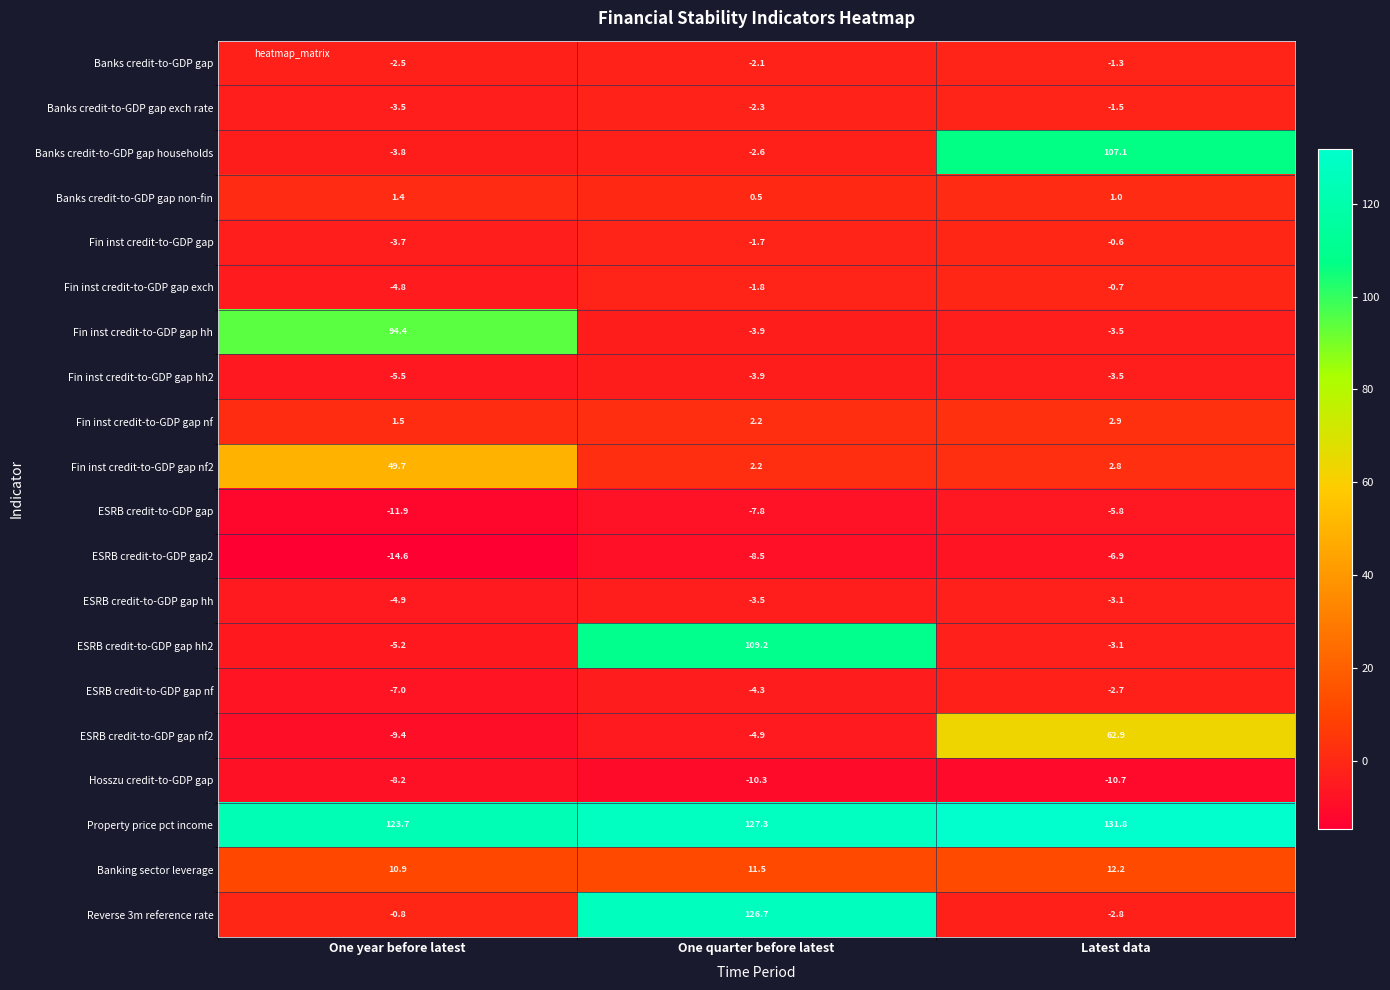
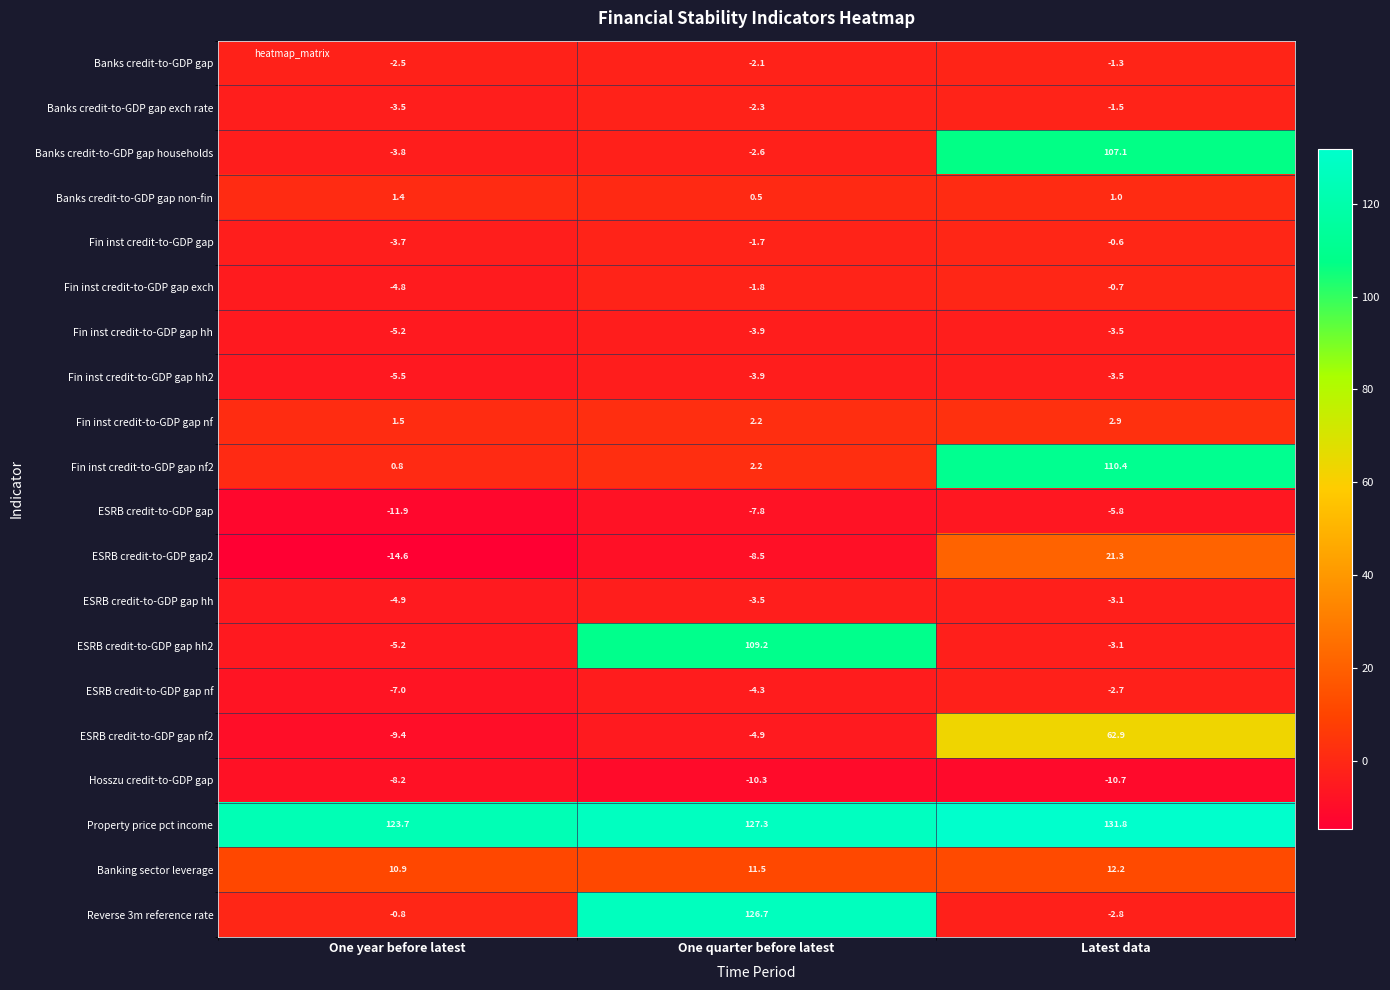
  {
    "Banks credit-to-GDP gap": {
      "One year before latest": -2.5,
      "One quarter before latest": -2.1,
      "Latest data": -1.3
    },
    "Banks credit-to-GDP gap exch rate": {
      "One year before latest": -3.5,
      "One quarter before latest": -2.3,
      "Latest data": -1.5
    },
    "Banks credit-to-GDP gap households": {
      "One year before latest": -3.8,
      "One quarter before latest": -2.6,
      "Latest data": 107.1
    },
    "Banks credit-to-GDP gap non-fin": {
      "One year before latest": 1.4,
      "One quarter before latest": 0.5,
      "Latest data": 1.0
    },
    "Fin inst credit-to-GDP gap": {
      "One year before latest": -3.7,
      "One quarter before latest": -1.7,
      "Latest data": -0.6
    },
    "Fin inst credit-to-GDP gap exch": {
      "One year before latest": -4.8,
      "One quarter before latest": -1.8,
      "Latest data": -0.7
    },
    "Fin inst credit-to-GDP gap hh": {
-     "One year before latest": 94.4,
+     "One year before latest": -5.2,
      "One quarter before latest": -3.9,
      "Latest data": -3.5
    },
    "Fin inst credit-to-GDP gap hh2": {
      "One year before latest": -5.5,
      "One quarter before latest": -3.9,
      "Latest data": -3.5
    },
    "Fin inst credit-to-GDP gap nf": {
      "One year before latest": 1.5,
      "One quarter before latest": 2.2,
      "Latest data": 2.9
    },
    "Fin inst credit-to-GDP gap nf2": {
-     "One year before latest": 49.7,
+     "One year before latest": 0.8,
      "One quarter before latest": 2.2,
-     "Latest data": 2.8
+     "Latest data": 110.4
    },
    "ESRB credit-to-GDP gap": {
      "One year before latest": -11.9,
      "One quarter before latest": -7.8,
      "Latest data": -5.8
    },
    "ESRB credit-to-GDP gap2": {
      "One year before latest": -14.6,
      "One quarter before latest": -8.5,
-     "Latest data": -6.9
+     "Latest data": 21.3
    },
    "ESRB credit-to-GDP gap hh": {
      "One year before latest": -4.9,
      "One quarter before latest": -3.5,
      "Latest data": -3.1
    },
    "ESRB credit-to-GDP gap hh2": {
      "One year before latest": -5.2,
      "One quarter before latest": 109.2,
      "Latest data": -3.1
    },
    "ESRB credit-to-GDP gap nf": {
      "One year before latest": -7.0,
      "One quarter before latest": -4.3,
      "Latest data": -2.7
    },
    "ESRB credit-to-GDP gap nf2": {
      "One year before latest": -9.4,
      "One quarter before latest": -4.9,
      "Latest data": 62.9
    },
    "Hosszu credit-to-GDP gap": {
      "One year before latest": -8.2,
      "One quarter before latest": -10.3,
      "Latest data": -10.7
    },
    "Property price pct income": {
      "One year before latest": 123.7,
      "One quarter before latest": 127.3,
      "Latest data": 131.8
    },
    "Banking sector leverage": {
      "One year before latest": 10.9,
      "One quarter before latest": 11.5,
      "Latest data": 12.2
    },
    "Reverse 3m reference rate": {
      "One year before latest": -0.8,
      "One quarter before latest": 126.7,
      "Latest data": -2.8
    }
  }
